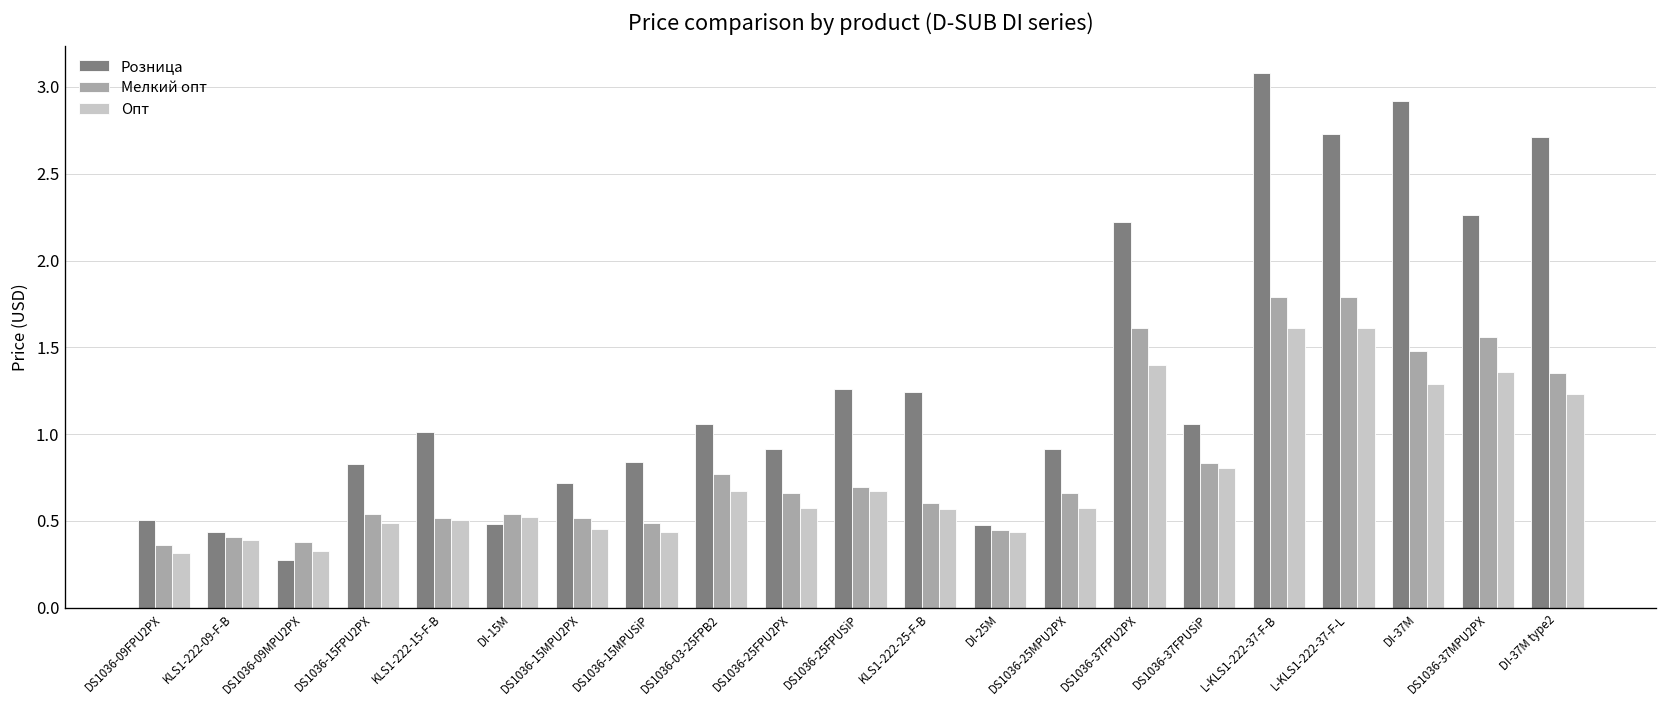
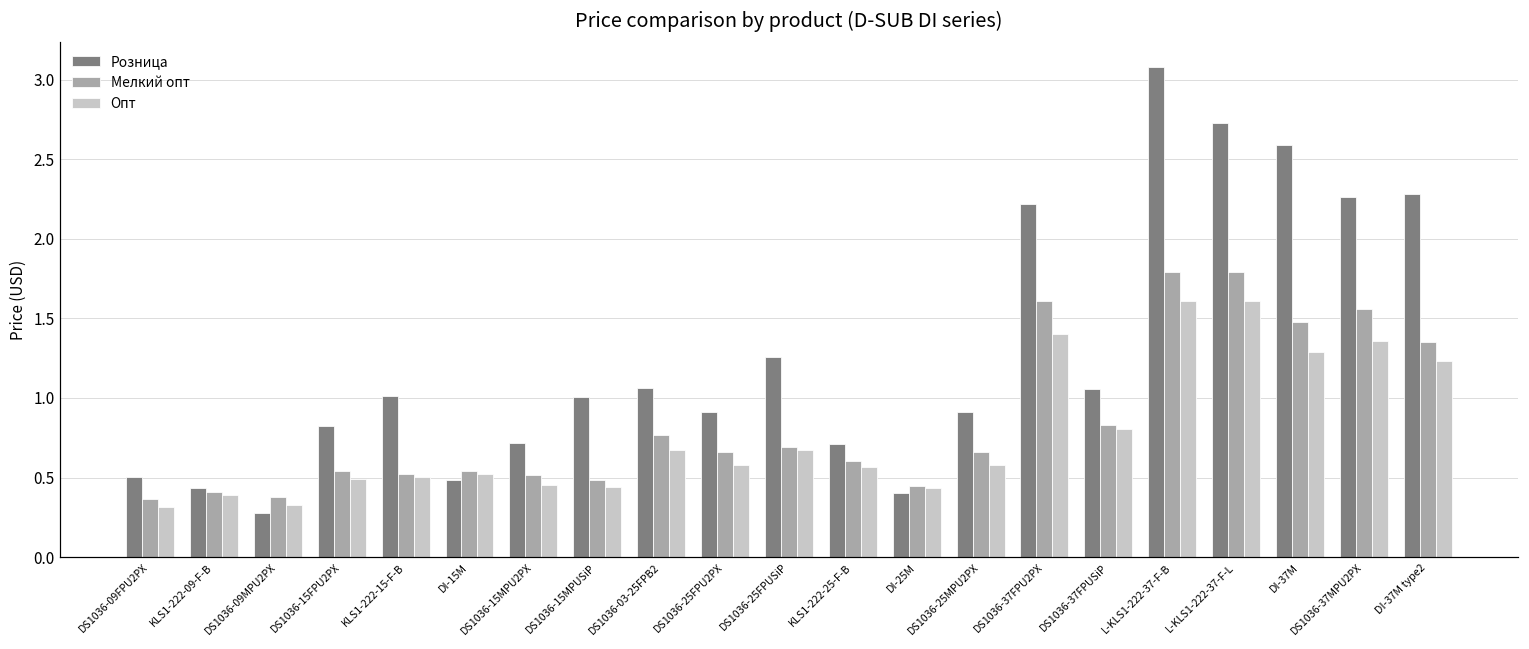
  {
    "Розница": {
      "DS1036-09FPU2PX": 0.50,
      "KLS1-222-09-F-B": 0.43,
      "DS1036-09MPU2PX": 0.27,
      "DS1036-15FPU2PX": 0.83,
      "KLS1-222-15-F-B": 1.01,
      "DI-15M": 0.48,
      "DS1036-15MPU2PX": 0.72,
-     "DS1036-15MPUSiP": 0.84,
+     "DS1036-15MPUSiP": 1.01,
      "DS1036-03-25FPB2": 1.06,
      "DS1036-25FPU2PX": 0.91,
      "DS1036-25FPUSiP": 1.26,
-     "KLS1-222-25-F-B": 1.25,
-     "DI-25M": 0.48,
+     "KLS1-222-25-F-B": 0.71,
+     "DI-25M": 0.40,
      "DS1036-25MPU2PX": 0.91,
      "DS1036-37FPU2PX": 2.22,
      "DS1036-37FPUSiP": 1.06,
      "L-KLS1-222-37-F-B": 3.08,
      "L-KLS1-222-37-F-L": 2.73,
-     "DI-37M": 2.92,
+     "DI-37M": 2.59,
      "DS1036-37MPU2PX": 2.26,
-     "DI-37M type2": 2.71
+     "DI-37M type2": 2.28
    }
  }
